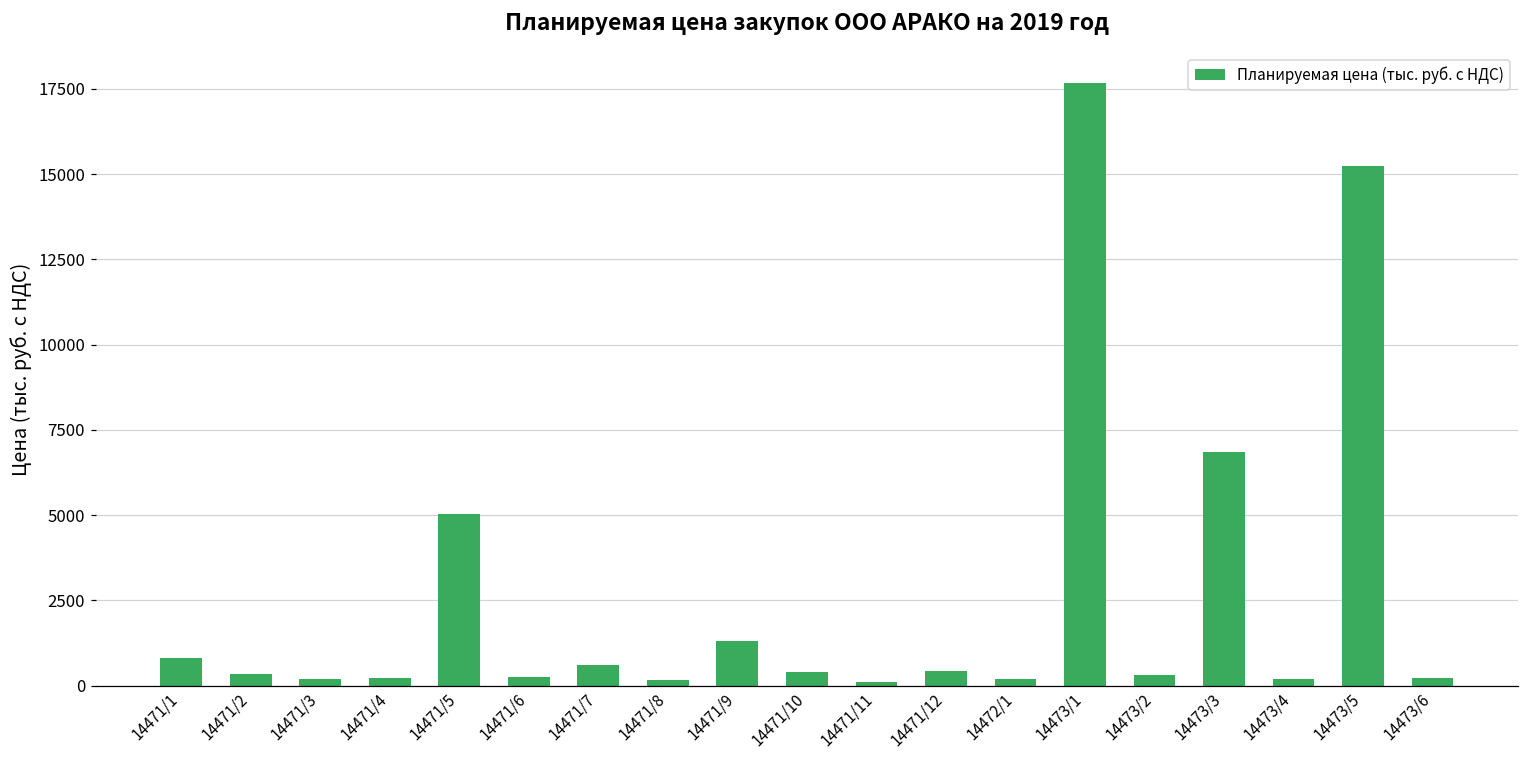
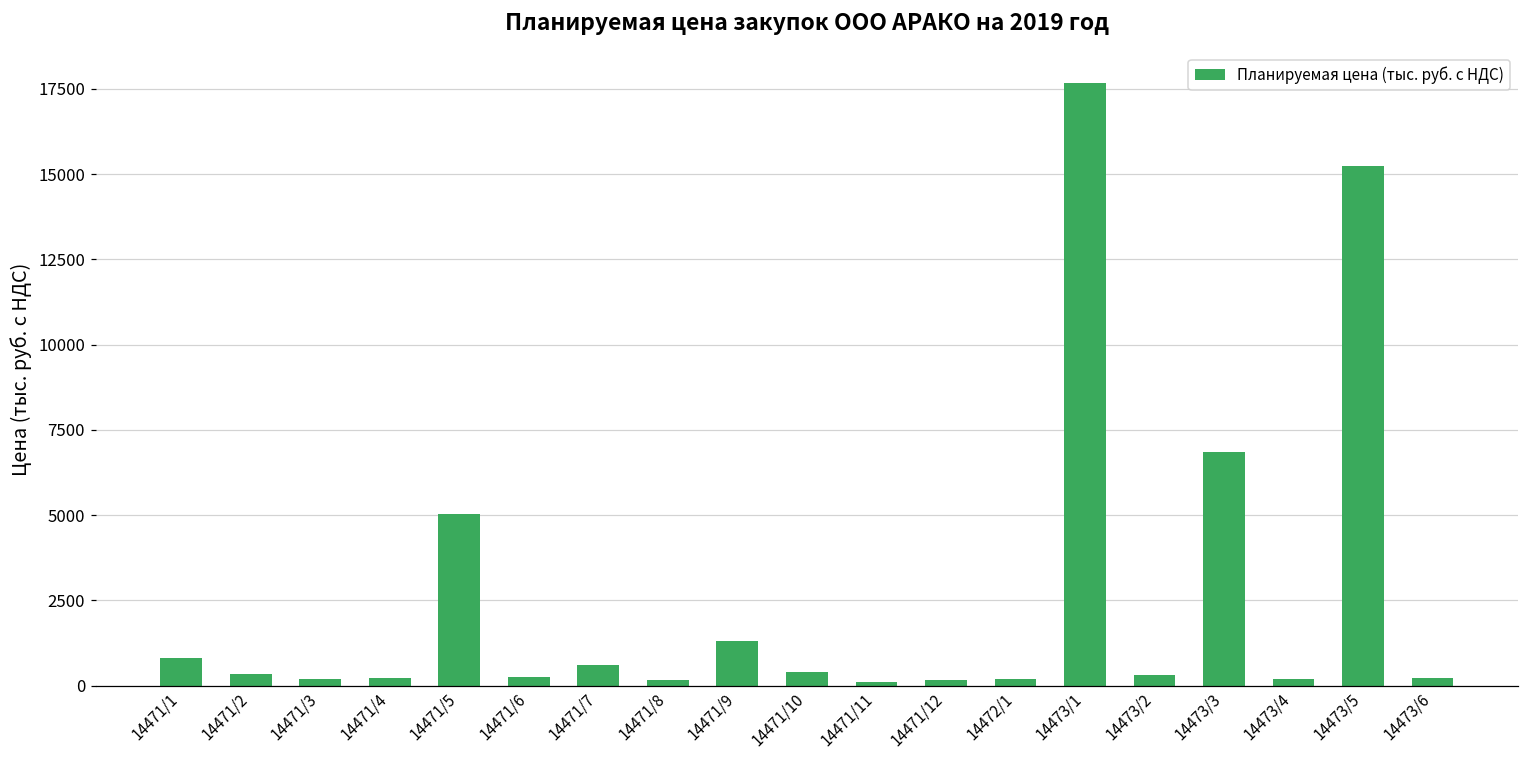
  {
    "14471/1": 800,
    "14471/2": 400,
    "14471/3": 200,
    "14471/4": 200,
    "14471/5": 5000,
    "14471/6": 300,
    "14471/7": 600,
    "14471/8": 200,
    "14471/9": 1300,
    "14471/10": 400,
    "14471/11": 100,
-   "14471/12": 400,
+   "14471/12": 200,
    "14472/1": 200,
    "14473/1": 17700,
    "14473/2": 300,
    "14473/3": 6800,
    "14473/4": 200,
    "14473/5": 15200,
    "14473/6": 200
  }
